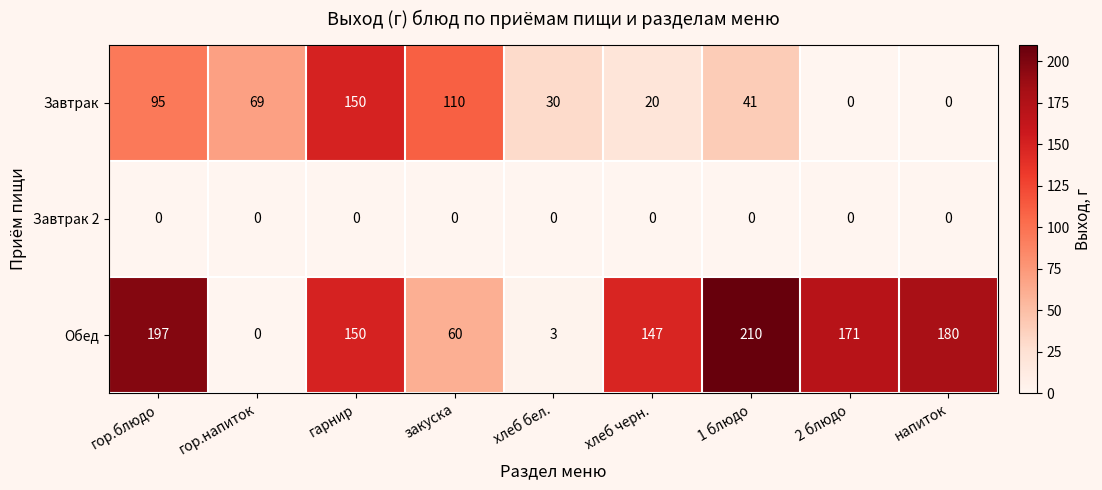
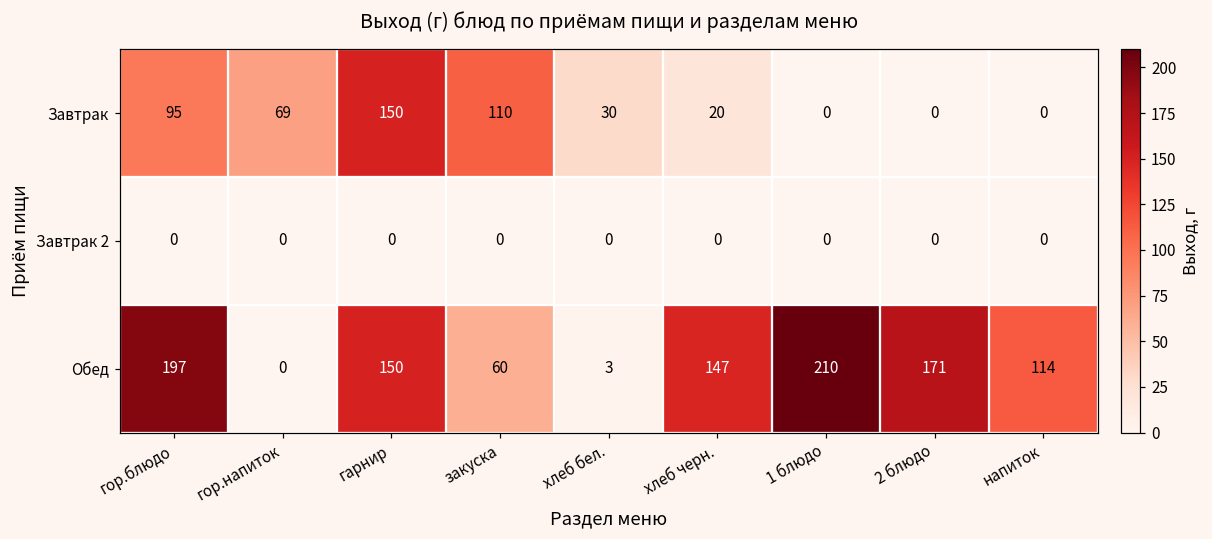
  {
    "Завтрак": {
      "гор.блюдо": 95,
      "гор.напиток": 69,
      "гарнир": 150,
      "закуска": 110,
      "хлеб бел.": 30,
      "хлеб черн.": 20,
-     "1 блюдо": 41,
+     "1 блюдо": 0,
      "2 блюдо": 0,
      "напиток": 0
    },
    "Завтрак 2": {
      "гор.блюдо": 0,
      "гор.напиток": 0,
      "гарнир": 0,
      "закуска": 0,
      "хлеб бел.": 0,
      "хлеб черн.": 0,
      "1 блюдо": 0,
      "2 блюдо": 0,
      "напиток": 0
    },
    "Обед": {
      "гор.блюдо": 197,
      "гор.напиток": 0,
      "гарнир": 150,
      "закуска": 60,
      "хлеб бел.": 3,
      "хлеб черн.": 147,
      "1 блюдо": 210,
      "2 блюдо": 171,
-     "напиток": 180
+     "напиток": 114
    }
  }
